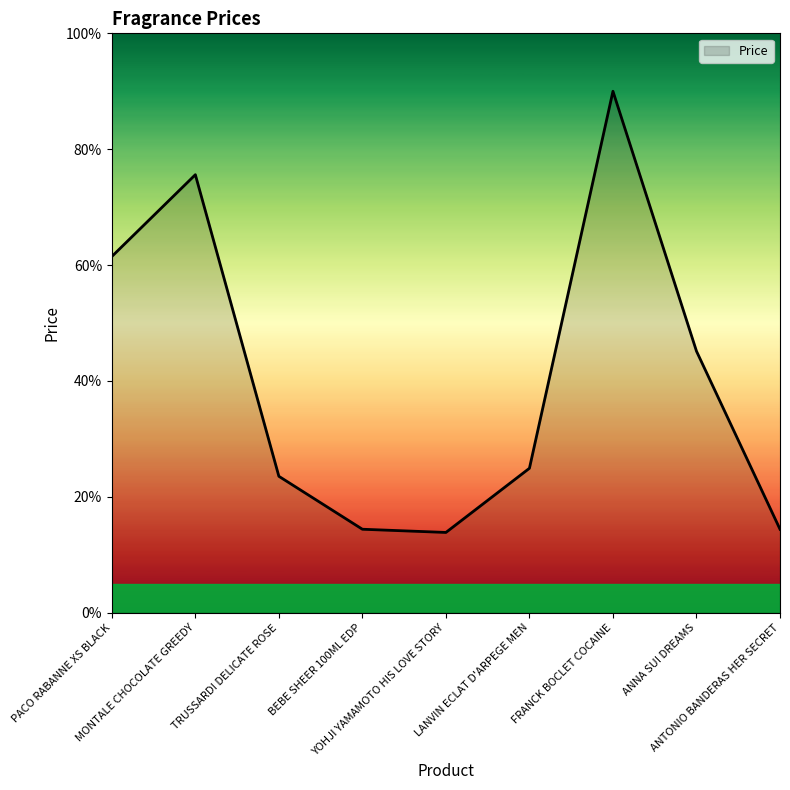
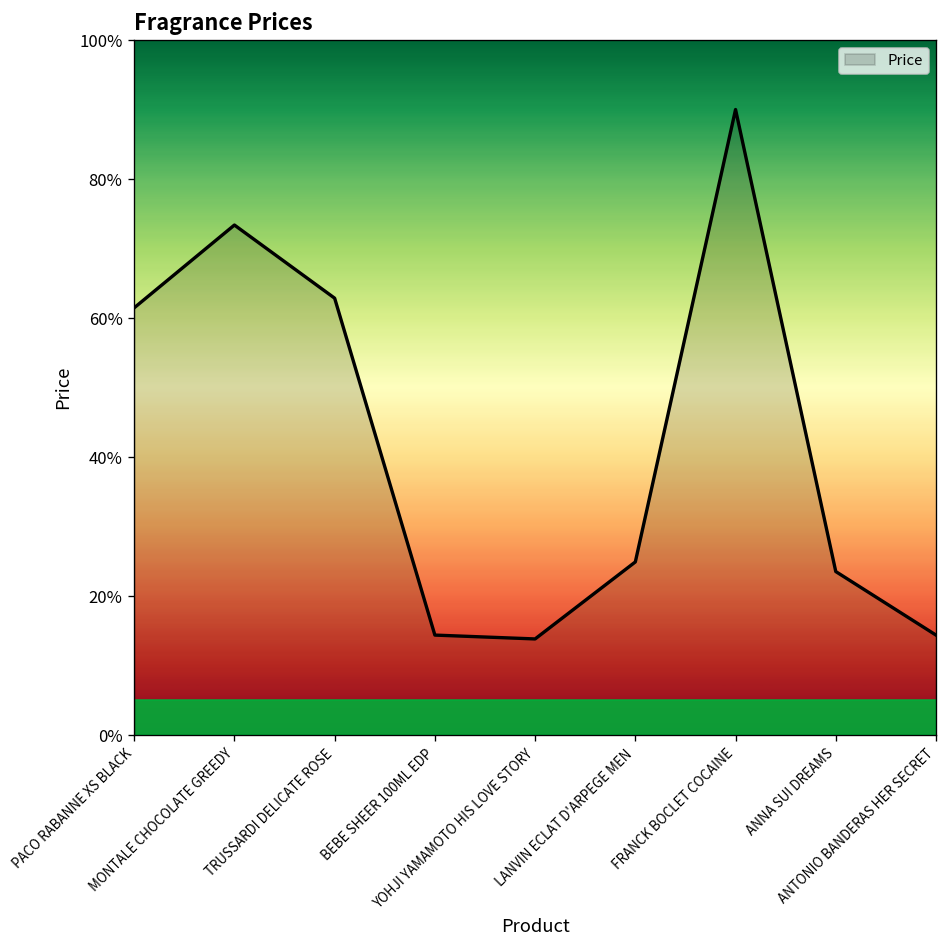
  {
    "PACO RABANNE XS BLACK": "61%",
-   "MONTALE CHOCOLATE GREEDY": "76%",
-   "TRUSSARDI DELICATE ROSE": "24%",
+   "MONTALE CHOCOLATE GREEDY": "73%",
+   "TRUSSARDI DELICATE ROSE": "63%",
    "BEBE SHEER 100ML EDP": "14%",
    "YOHJI YAMAMOTO HIS LOVE STORY": "14%",
    "LANVIN ECLAT D'ARPEGE MEN": "25%",
    "FRANCK BOCLET COCAINE": "90%",
-   "ANNA SUI DREAMS": "45%",
+   "ANNA SUI DREAMS": "24%",
    "ANTONIO BANDERAS HER SECRET": "14%"
  }
